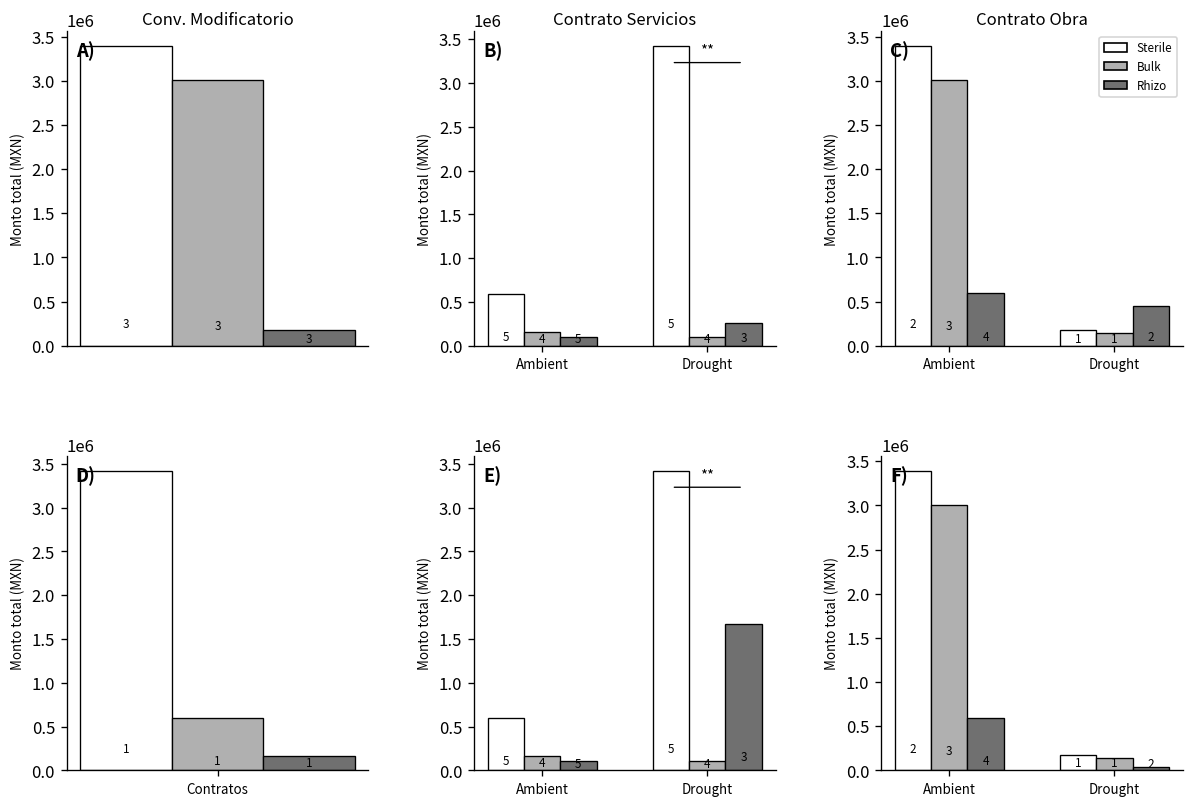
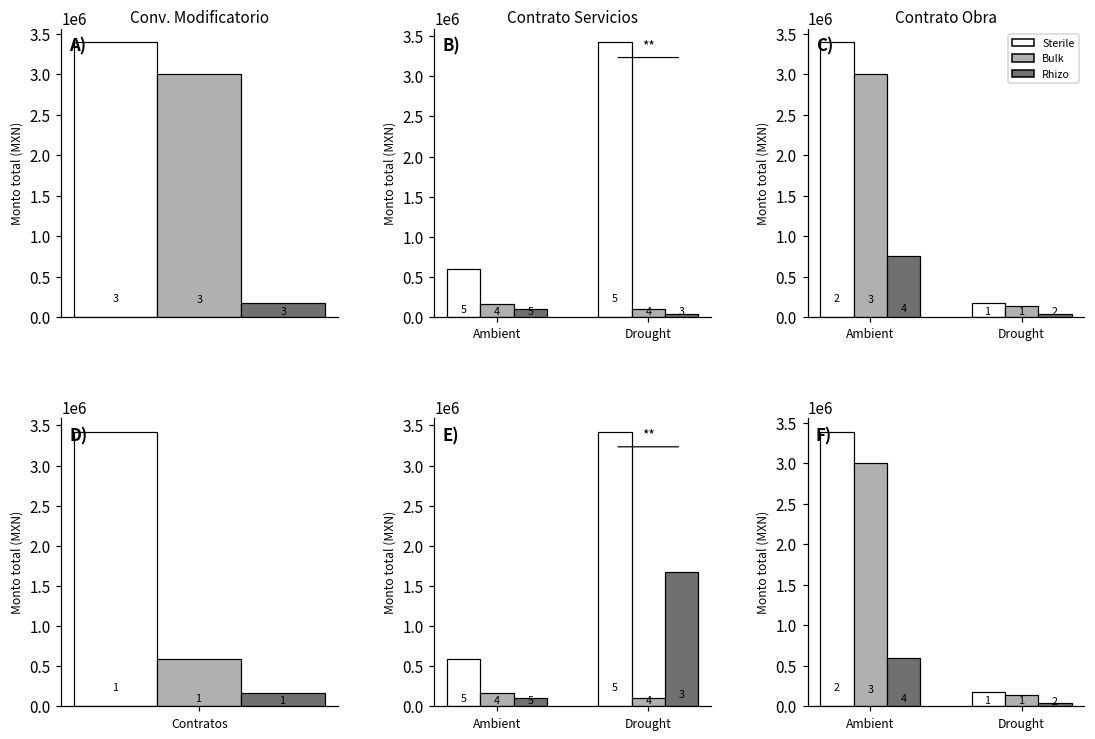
  {
    "Contrato Servicios": {
      "Rhizo": {
-       "Drought": 300000
+       "Drought": 0
      }
    },
    "Contrato Obra": {
      "Rhizo": {
-       "Ambient": 600000,
-       "Drought": 400000
+       "Ambient": 800000,
+       "Drought": 0
      }
    }
  }
